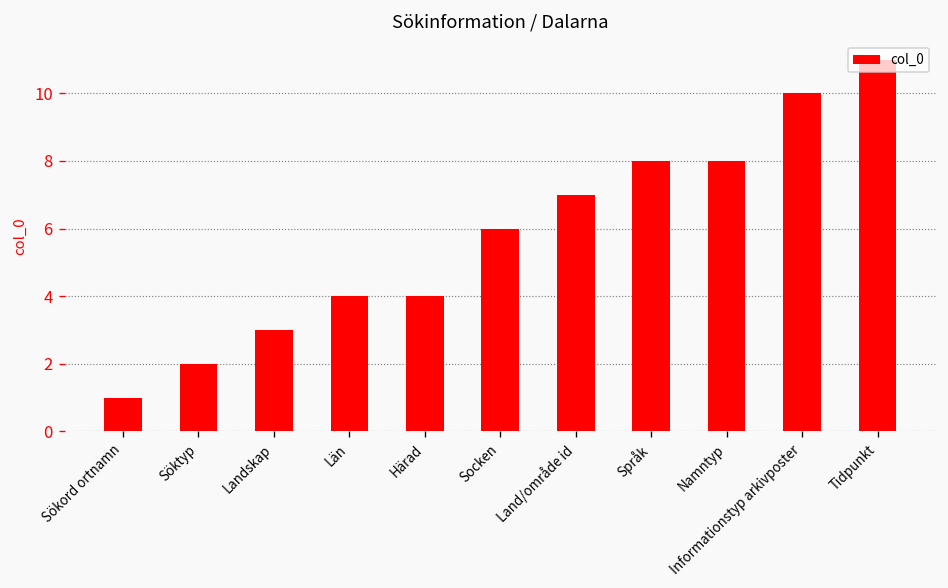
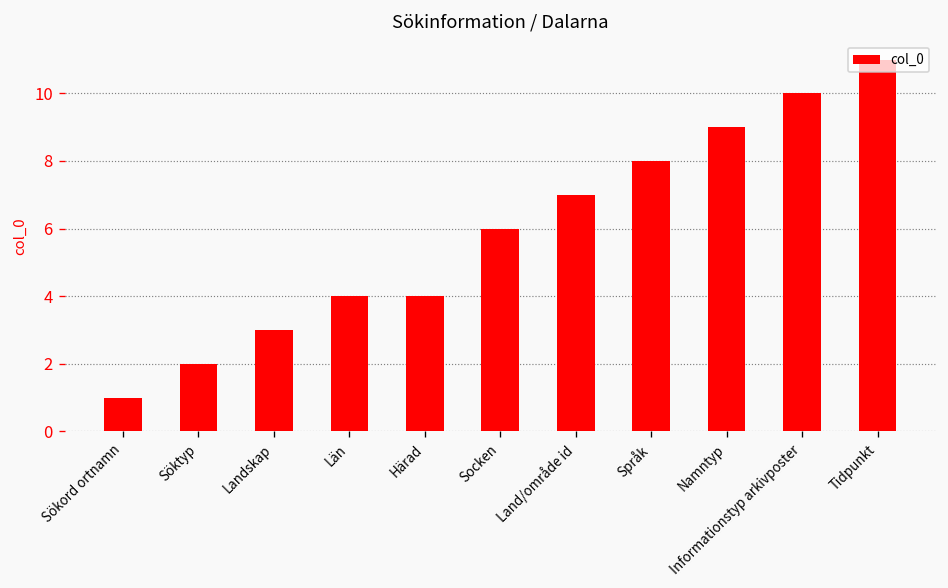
  {
    "Sökord ortnamn": 1,
    "Söktyp": 2,
    "Landskap": 3,
    "Län": 4,
    "Härad": 4,
    "Socken": 6,
    "Land/område id": 7,
    "Språk": 8,
-   "Namntyp": 8,
+   "Namntyp": 9,
    "Informationstyp arkivposter": 10
  }
